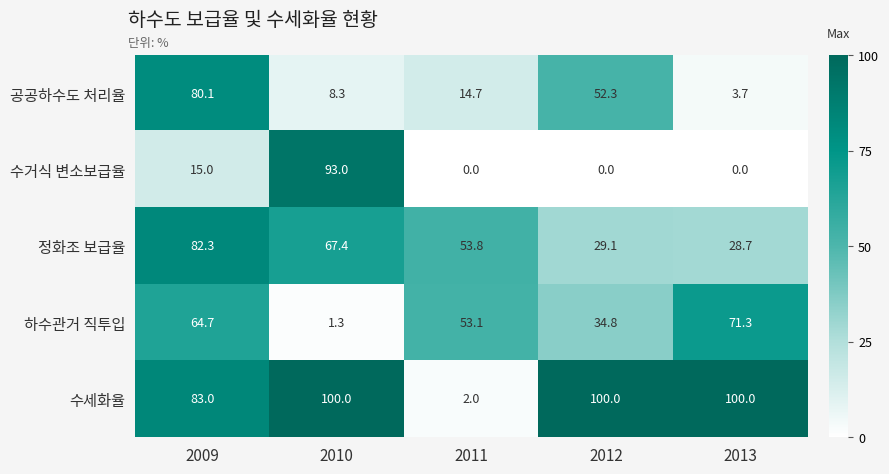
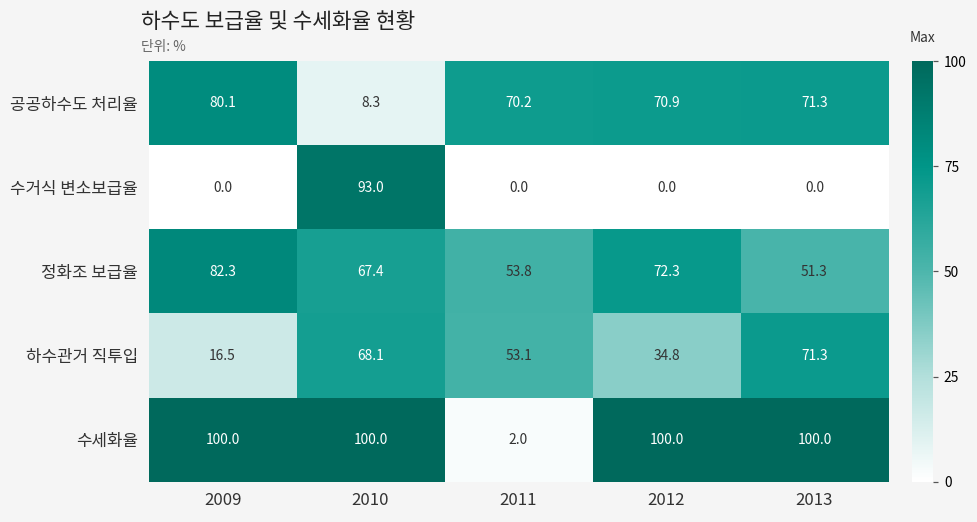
  {
    "공공하수도 처리율": {
      "2009": 80.1,
      "2010": 8.3,
-     "2011": 14.7,
-     "2012": 52.3,
-     "2013": 3.7
+     "2011": 70.2,
+     "2012": 70.9,
+     "2013": 71.3
    },
    "수거식 변소보급율": {
-     "2009": 15.0,
+     "2009": 0.0,
      "2010": 93.0,
      "2011": 0.0,
      "2012": 0.0,
      "2013": 0.0
    },
    "정화조 보급율": {
      "2009": 82.3,
      "2010": 67.4,
      "2011": 53.8,
-     "2012": 29.1,
-     "2013": 28.7
+     "2012": 72.3,
+     "2013": 51.3
    },
    "하수관거 직투입": {
-     "2009": 64.7,
-     "2010": 1.3,
+     "2009": 16.5,
+     "2010": 68.1,
      "2011": 53.1,
      "2012": 34.8,
      "2013": 71.3
    },
    "수세화율": {
-     "2009": 83.0,
+     "2009": 100.0,
      "2010": 100.0,
      "2011": 2.0,
      "2012": 100.0,
      "2013": 100.0
    }
  }
